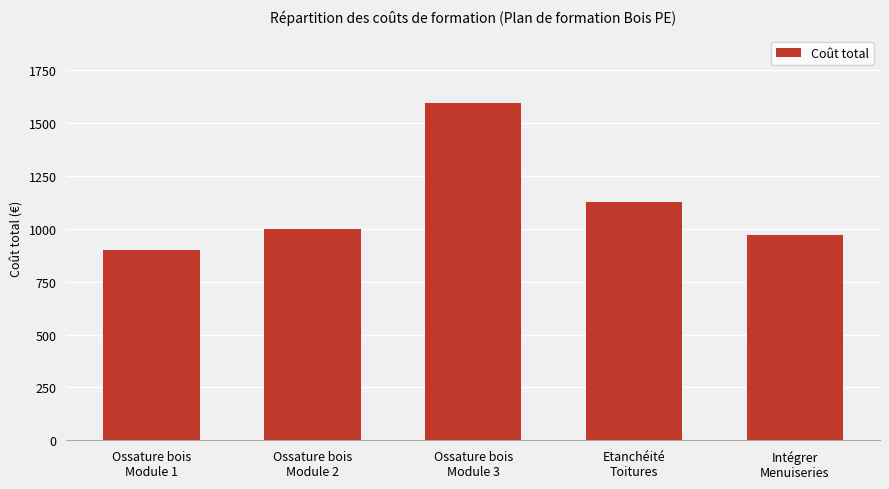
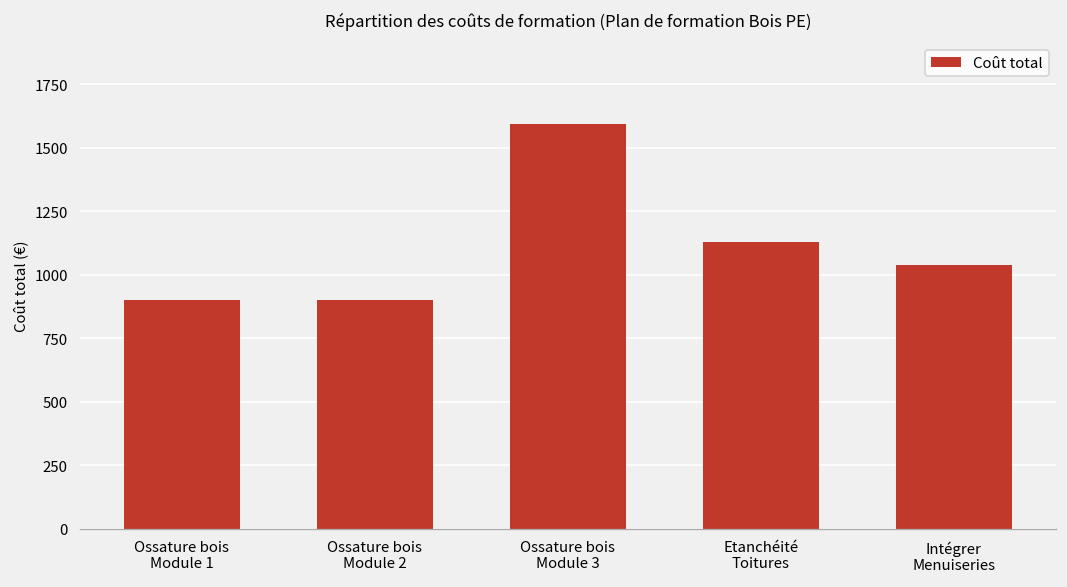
  {
    "Ossature bois Module 1": 900,
-   "Ossature bois Module 2": 1000,
+   "Ossature bois Module 2": 900,
    "Ossature bois Module 3": 1600,
    "Etanchéité Toitures": 1130,
-   "Intégrer Menuiseries": 970
+   "Intégrer Menuiseries": 1040
  }
